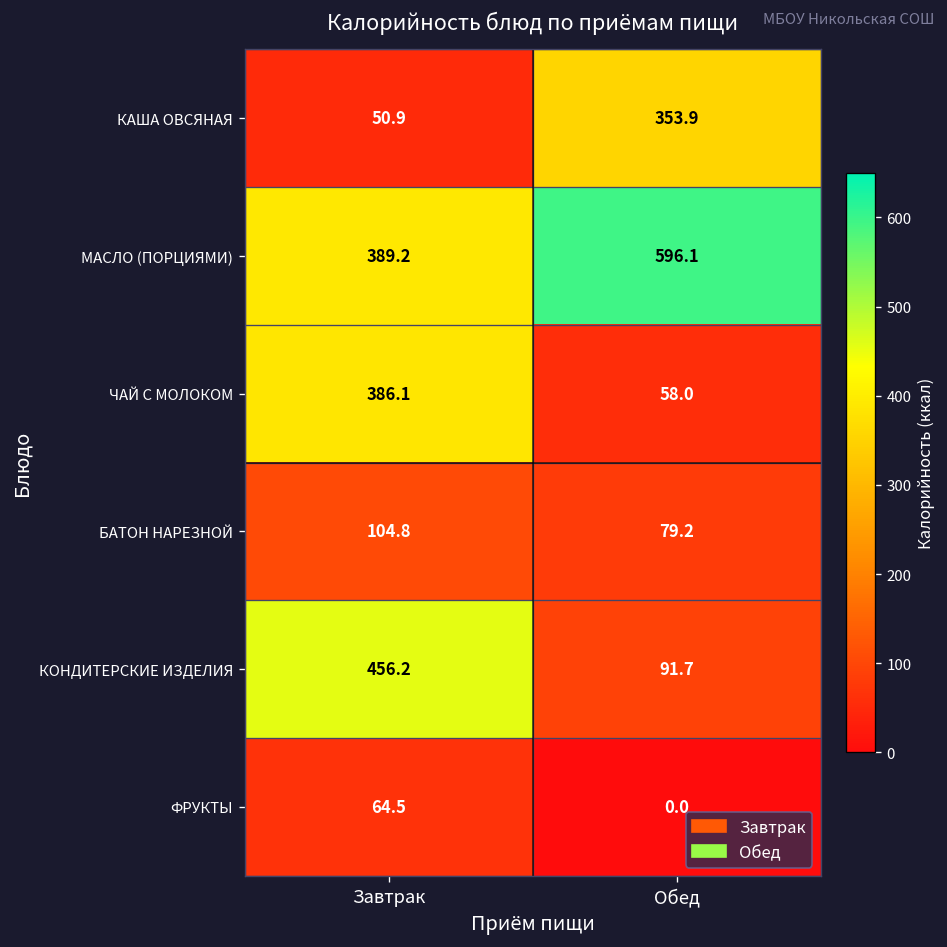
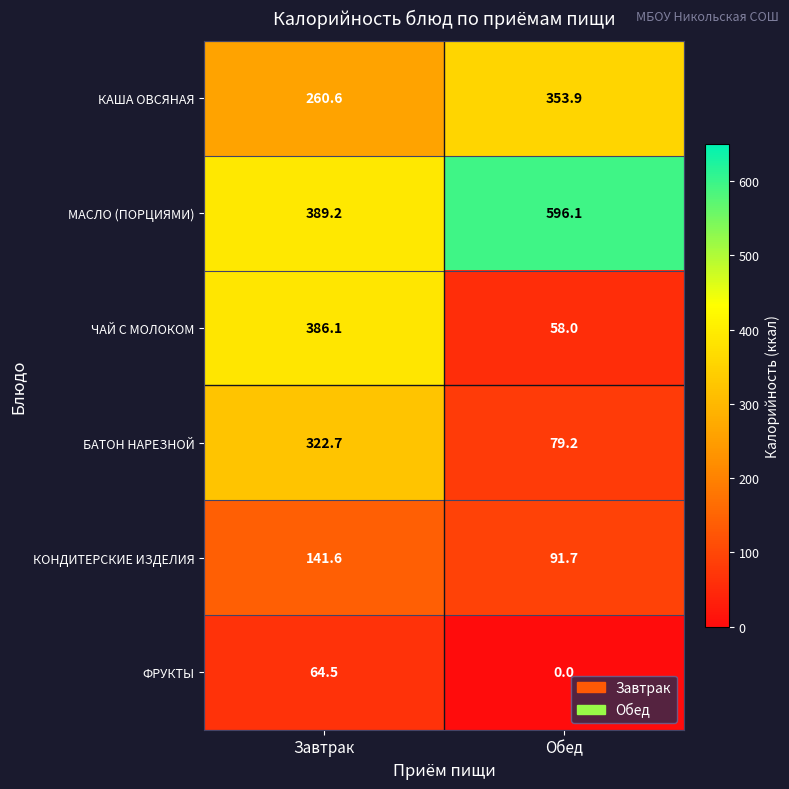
  {
    "КАША ОВСЯНАЯ": {
-     "Завтрак": 50.9,
+     "Завтрак": 260.6,
      "Обед": 353.9
    },
    "МАСЛО (ПОРЦИЯМИ)": {
      "Завтрак": 389.2,
      "Обед": 596.1
    },
    "ЧАЙ С МОЛОКОМ": {
      "Завтрак": 386.1,
      "Обед": 58.0
    },
    "БАТОН НАРЕЗНОЙ": {
-     "Завтрак": 104.8,
+     "Завтрак": 322.7,
      "Обед": 79.2
    },
    "КОНДИТЕРСКИЕ ИЗДЕЛИЯ": {
-     "Завтрак": 456.2,
+     "Завтрак": 141.6,
      "Обед": 91.7
    },
    "ФРУКТЫ": {
      "Завтрак": 64.5
    }
  }
